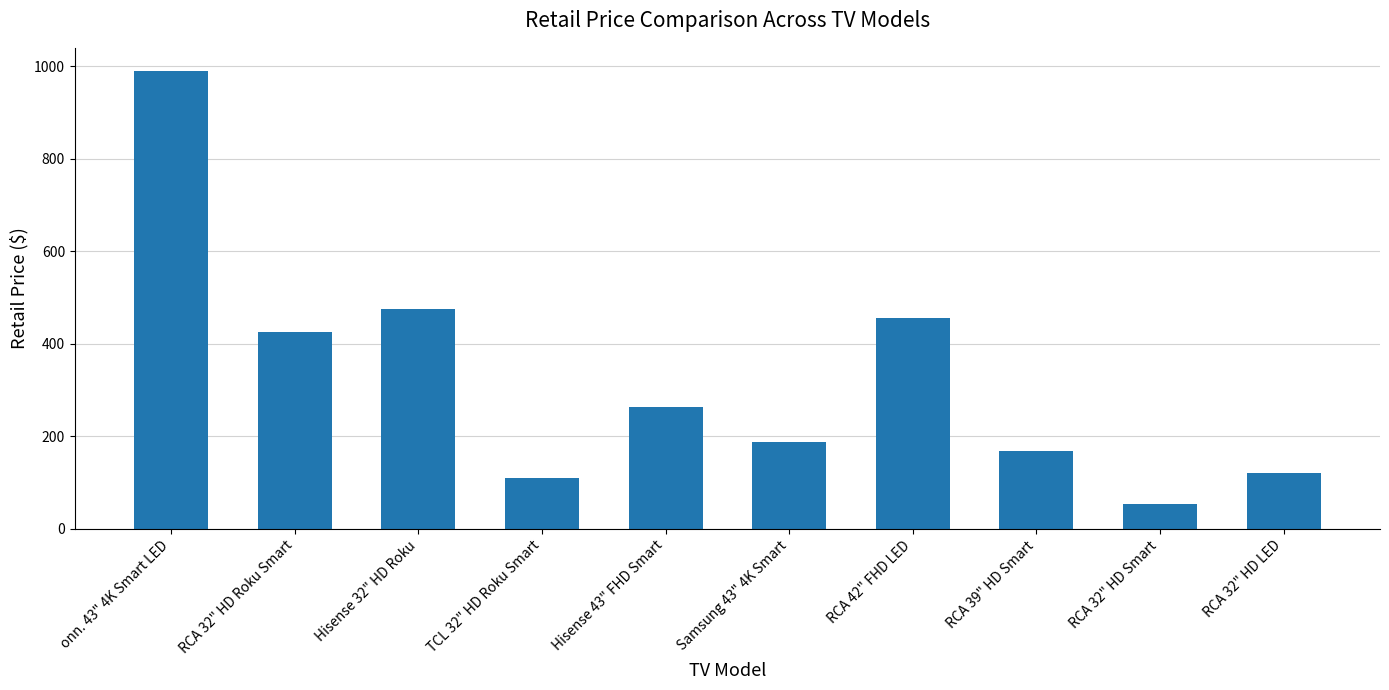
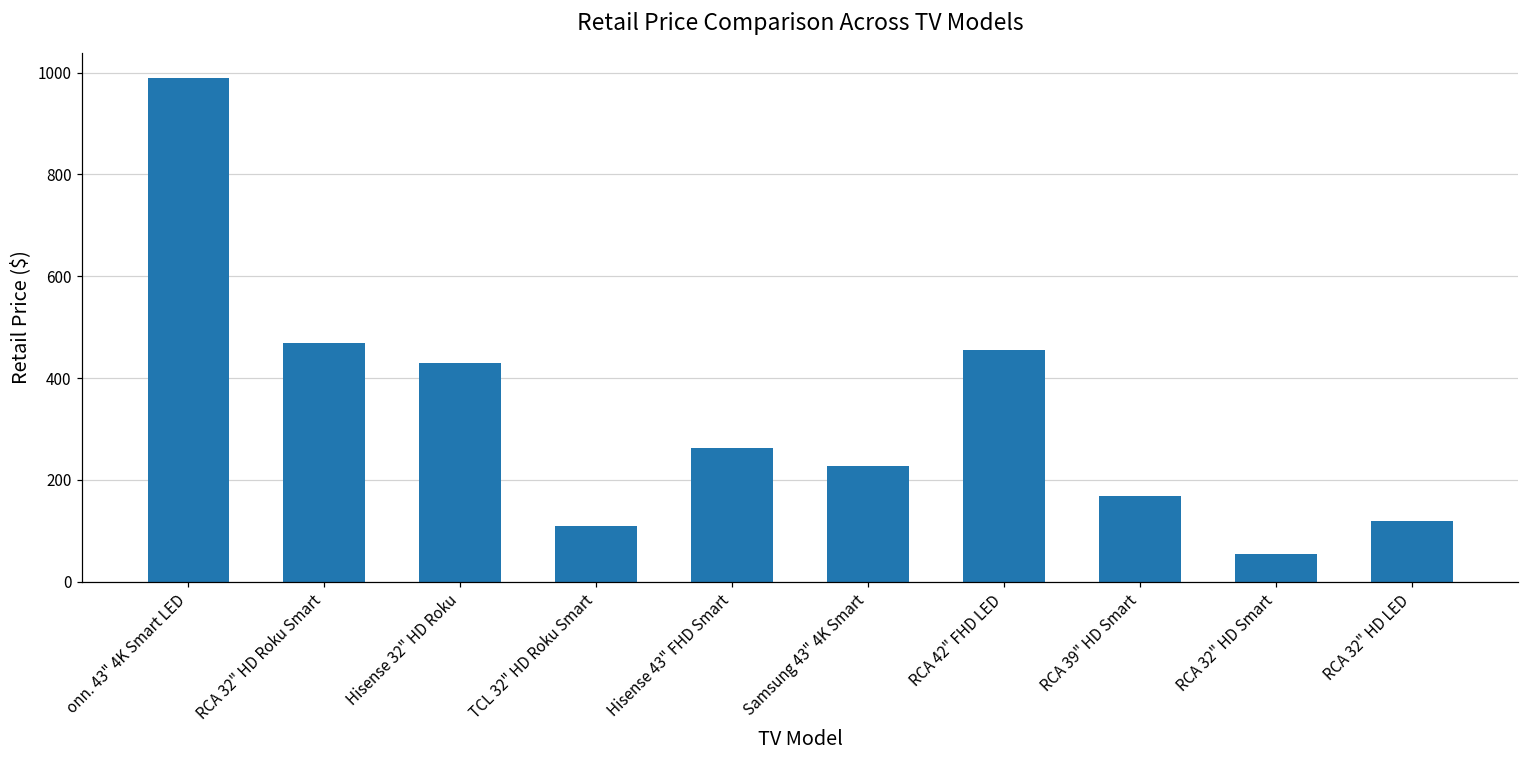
  {
    "onn. 43\" 4K Smart LED": 990,
-   "RCA 32\" HD Roku Smart": 430,
-   "Hisense 32\" HD Roku": 480,
+   "RCA 32\" HD Roku Smart": 470,
+   "Hisense 32\" HD Roku": 430,
    "TCL 32\" HD Roku Smart": 110,
    "Hisense 43\" FHD Smart": 260,
-   "Samsung 43\" 4K Smart": 190,
+   "Samsung 43\" 4K Smart": 230,
    "RCA 42\" FHD LED": 450,
    "RCA 39\" HD Smart": 170,
    "RCA 32\" HD Smart": 50,
    "RCA 32\" HD LED": 120
  }
